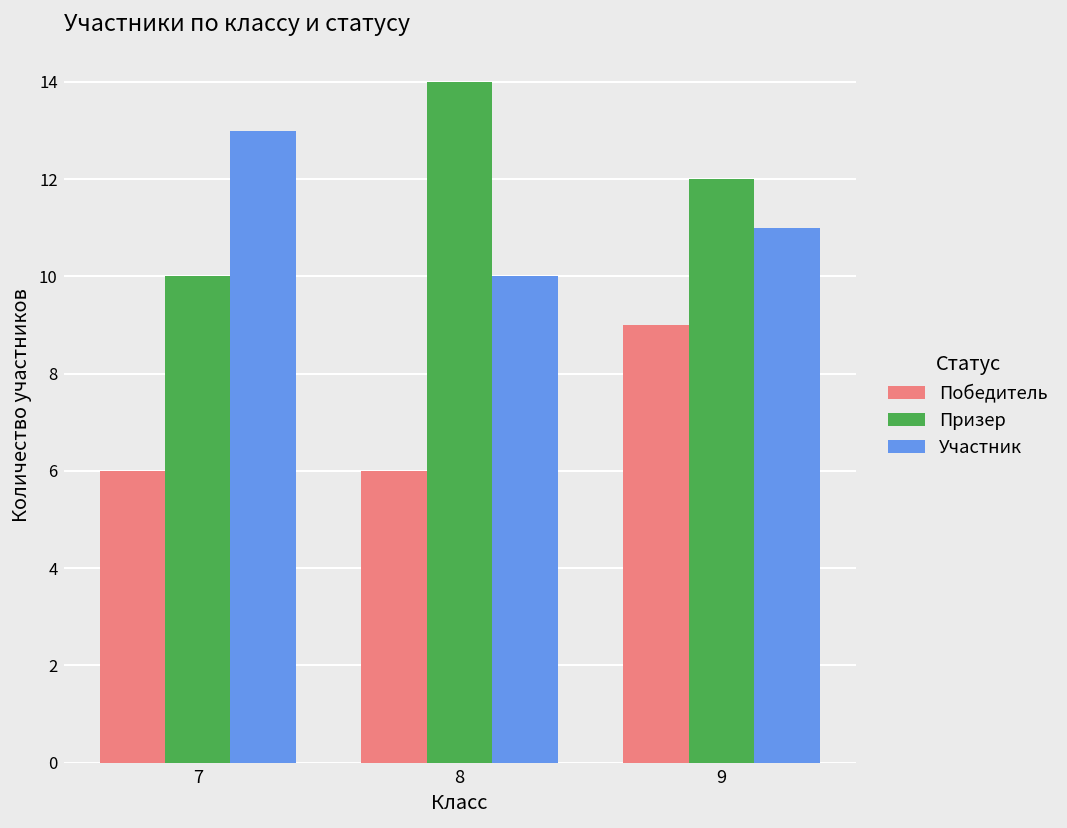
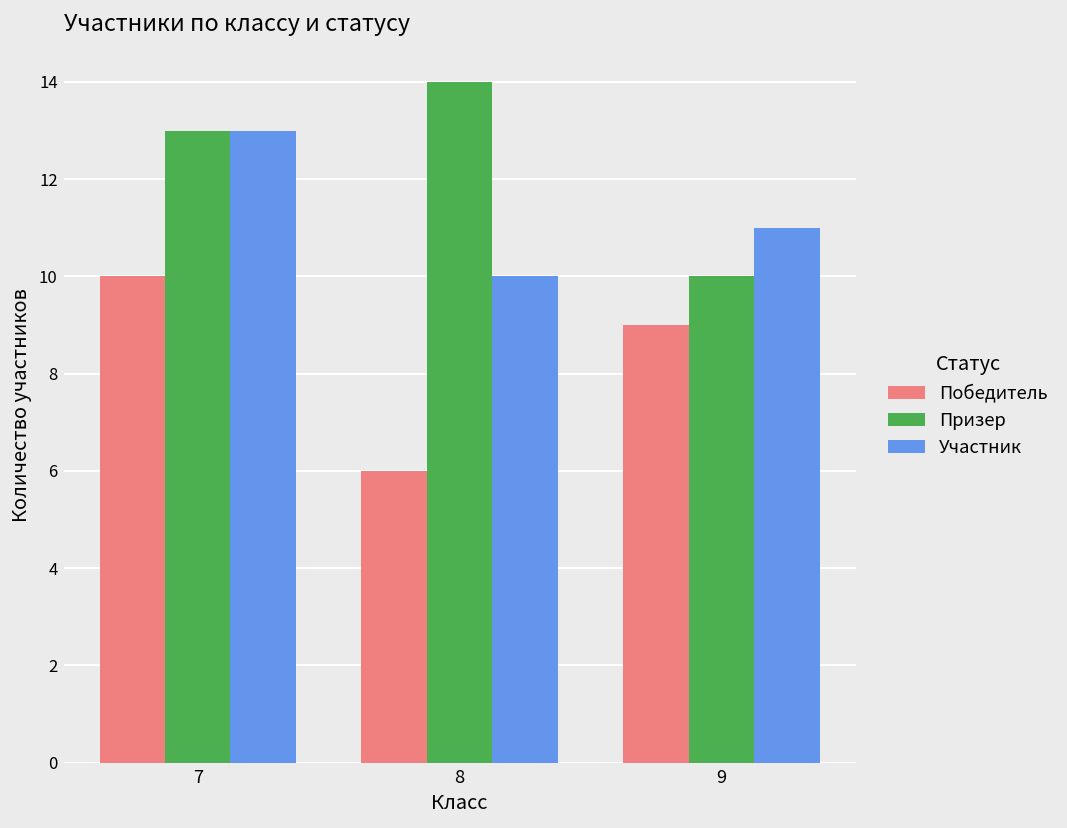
  {
    "Победитель": {
-     "7": 6,
+     "7": 10,
      "8": 6,
      "9": 9
    },
    "Призер": {
-     "7": 10,
+     "7": 13,
      "8": 14,
-     "9": 12
+     "9": 10
    },
    "Участник": {
      "7": 13,
      "8": 10,
      "9": 11
    }
  }
